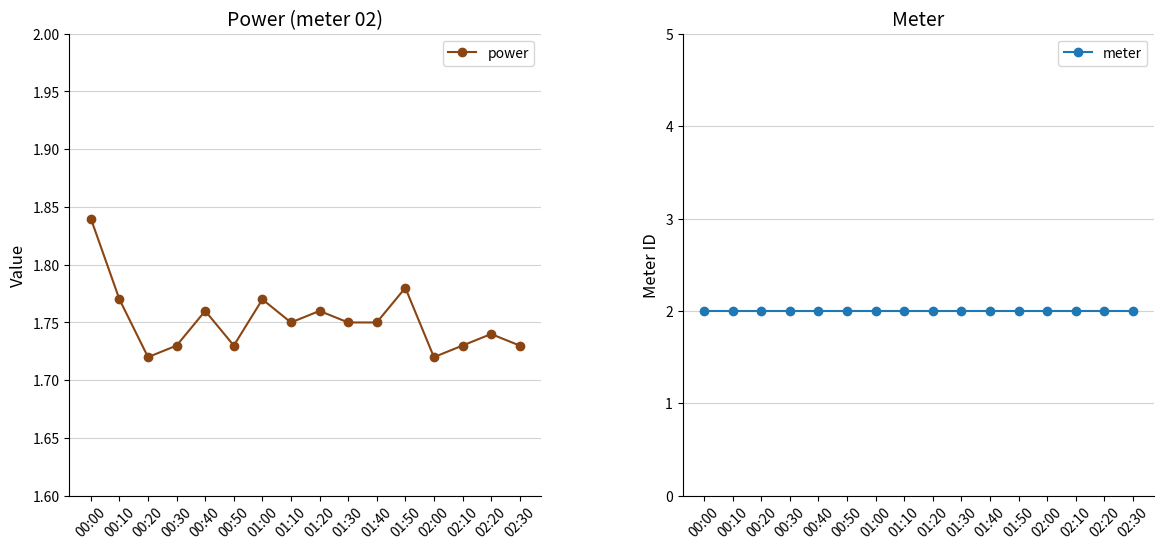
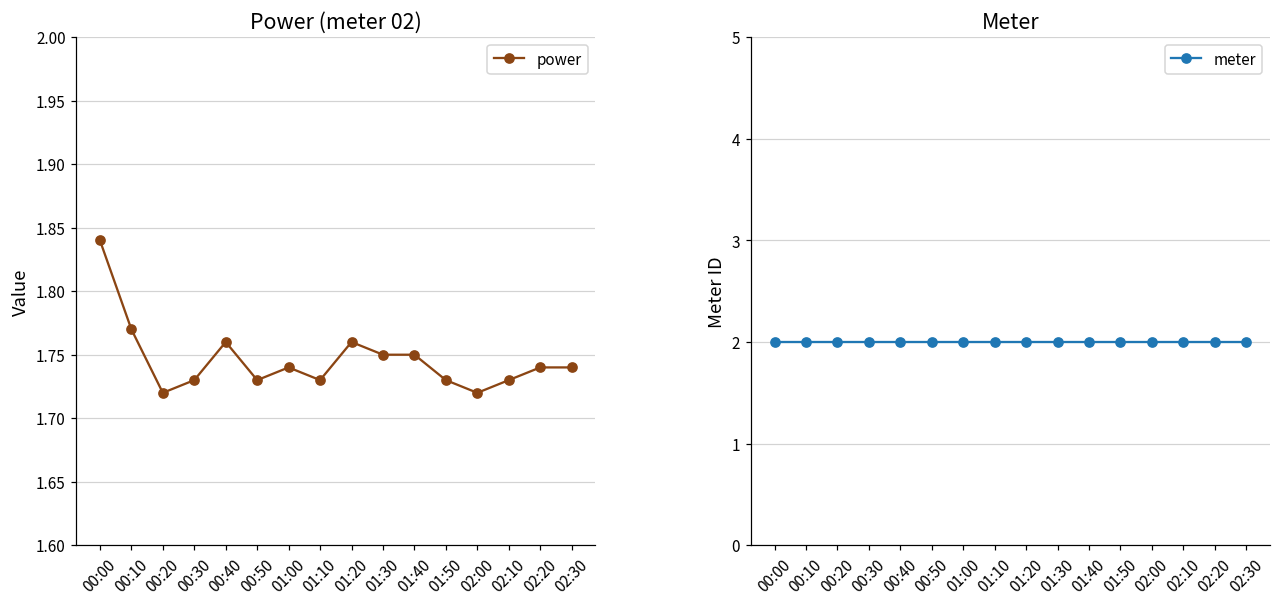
  {
    "Power (meter 02)": {
      "00:00": 1.84,
      "00:10": 1.77,
      "00:20": 1.72,
      "00:30": 1.73,
      "00:40": 1.76,
      "00:50": 1.73,
-     "01:00": 1.77,
-     "01:10": 1.75,
+     "01:00": 1.74,
+     "01:10": 1.73,
      "01:20": 1.76,
      "01:30": 1.75,
      "01:40": 1.75,
-     "01:50": 1.78,
+     "01:50": 1.73,
      "02:00": 1.72,
      "02:10": 1.73,
      "02:20": 1.74,
-     "02:30": 1.73
+     "02:30": 1.74
    },
    "Meter": {
      "00:00": 2.0,
      "00:10": 2.0,
      "00:20": 2.0,
      "00:30": 2.0,
      "00:40": 2.0,
      "00:50": 2.0,
      "01:00": 2.0,
      "01:10": 2.0,
      "01:20": 2.0,
      "01:30": 2.0,
      "01:40": 2.0,
      "01:50": 2.0,
      "02:00": 2.0,
      "02:10": 2.0,
      "02:20": 2.0,
      "02:30": 2.0
    }
  }
